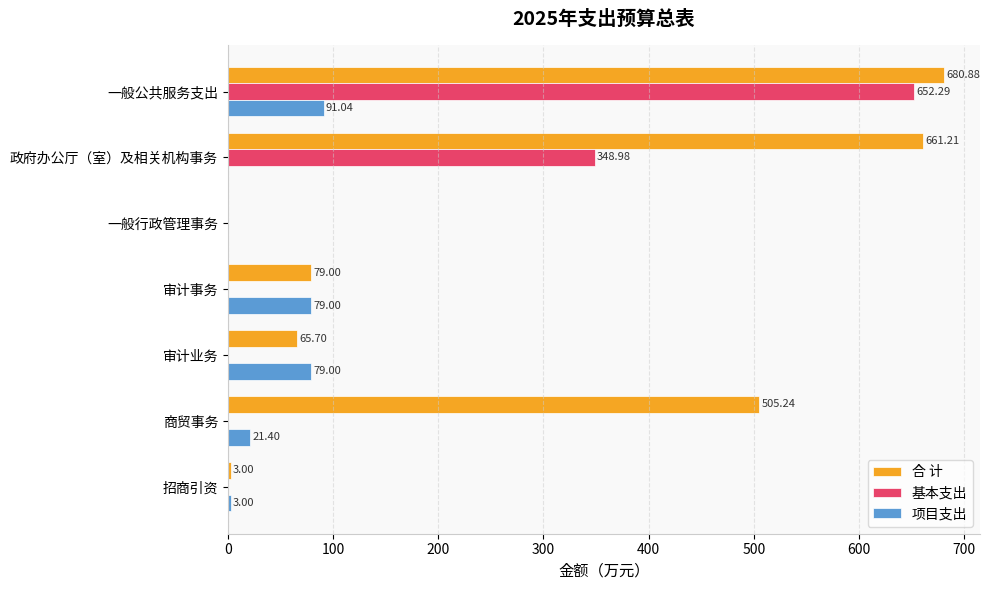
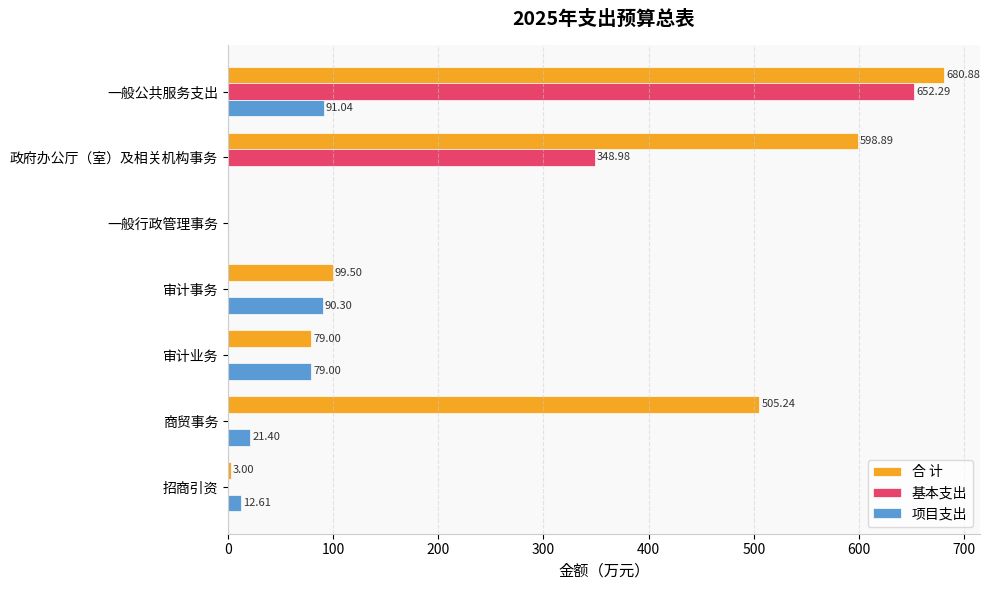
  {
    "合 计": {
      "一般公共服务支出": 680.88,
-     "政府办公厅（室）及相关机构事务": 661.21,
-     "审计事务": 79.00,
-     "审计业务": 65.70,
+     "政府办公厅（室）及相关机构事务": 598.89,
+     "审计事务": 99.50,
+     "审计业务": 79.00,
      "商贸事务": 505.24,
      "招商引资": 3.00
    },
    "基本支出": {
      "一般公共服务支出": 652.29,
      "政府办公厅（室）及相关机构事务": 348.98
    },
    "项目支出": {
      "一般公共服务支出": 91.04,
-     "审计事务": 79.00,
+     "审计事务": 90.30,
      "审计业务": 79.00,
      "商贸事务": 21.40,
-     "招商引资": 3.00
+     "招商引资": 12.61
    }
  }
